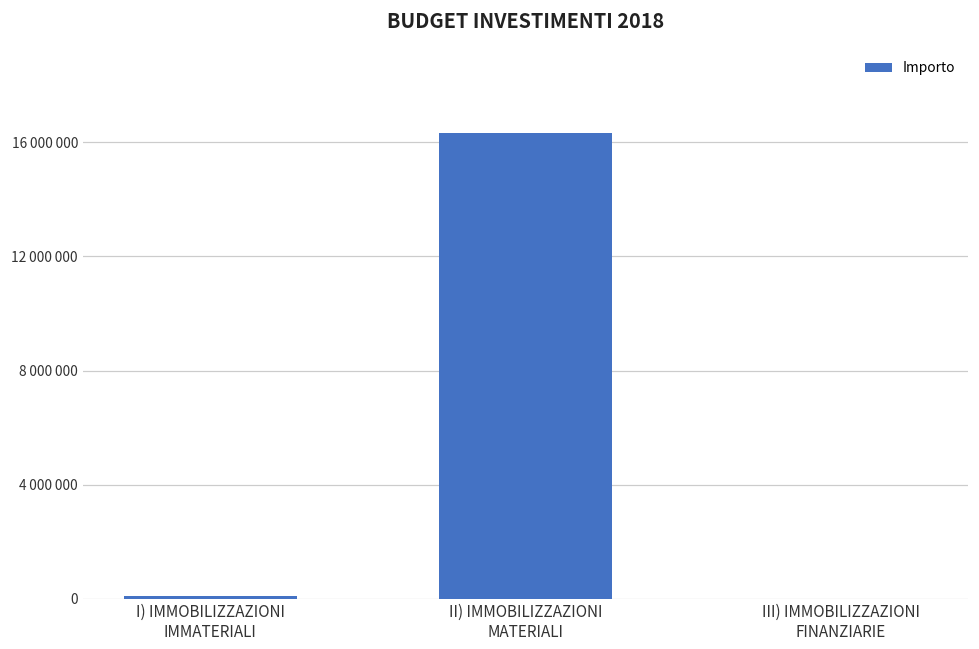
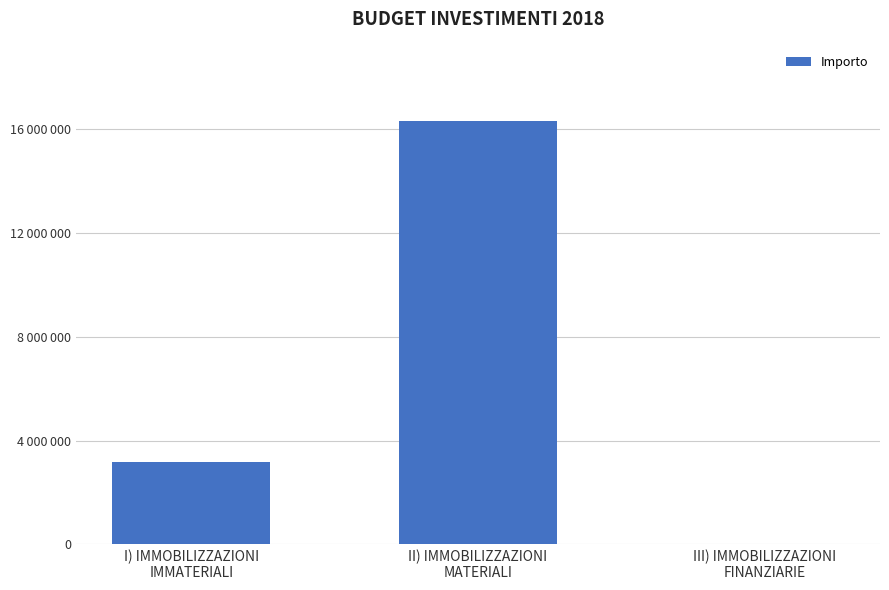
  {
-   "I) IMMOBILIZZAZIONI IMMATERIALI": 100000,
+   "I) IMMOBILIZZAZIONI IMMATERIALI": 3200000,
    "II) IMMOBILIZZAZIONI MATERIALI": 16300000,
    "III) IMMOBILIZZAZIONI FINANZIARIE": 0
  }
